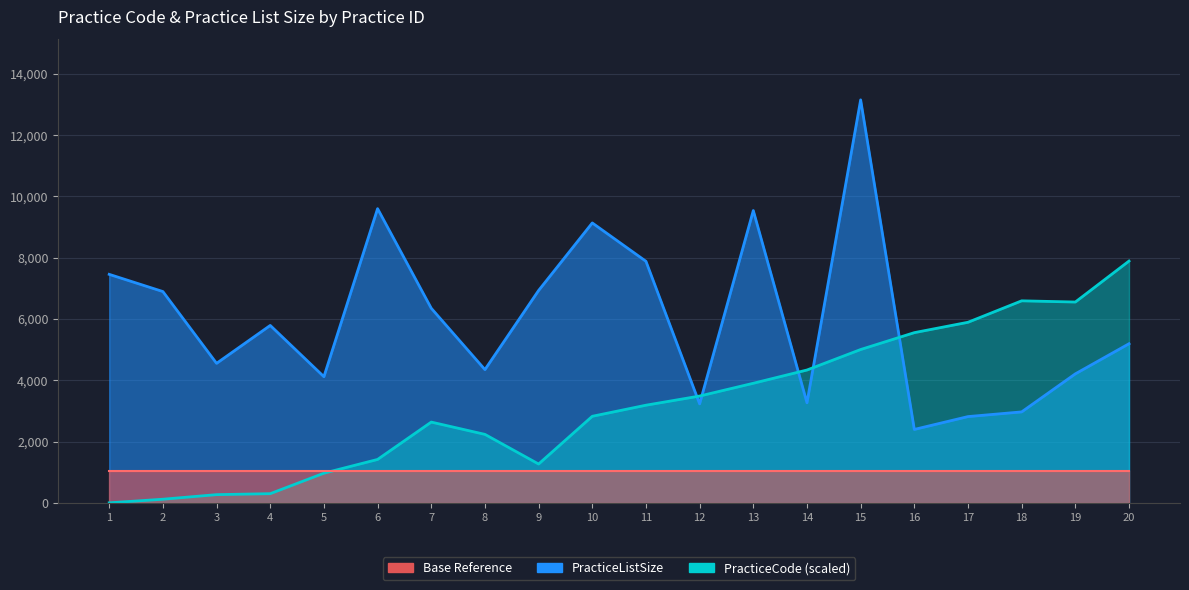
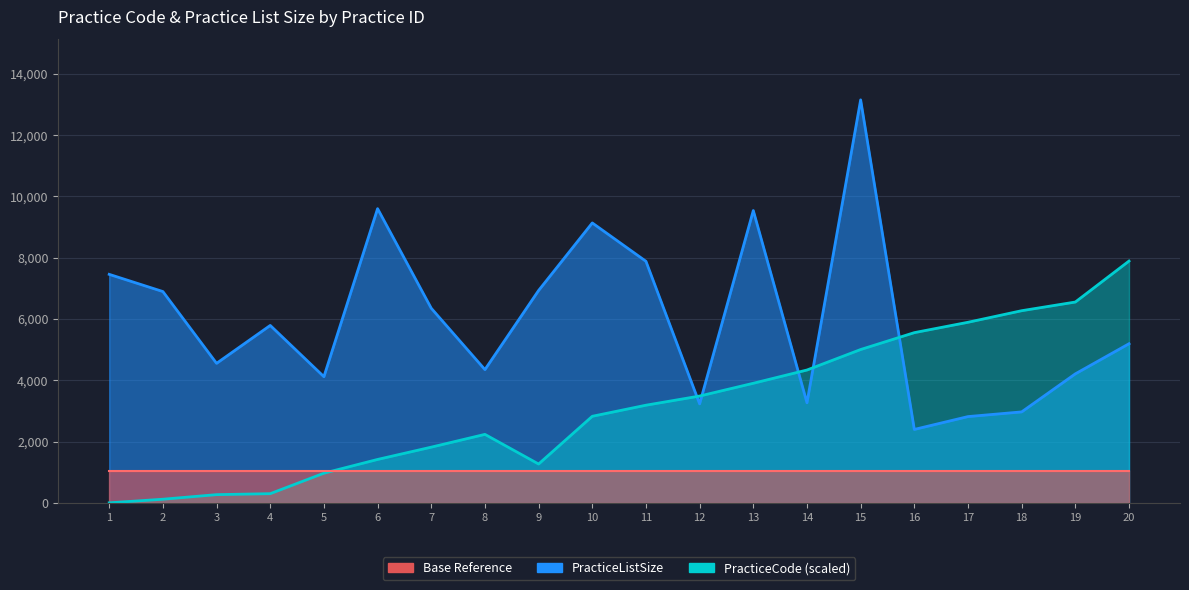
  {
    "PracticeListSize": {
      "1": "7,500",
      "2": "6,900",
      "3": "4,600",
      "4": "5,800",
      "5": "4,100",
      "6": "9,600",
      "7": "6,300",
      "8": "4,300",
      "9": "6,900",
      "10": "9,100",
      "11": "7,900",
      "12": "3,200",
      "13": "9,500",
      "14": "3,300",
      "15": "13,100",
      "16": "2,400",
      "17": "2,800",
      "18": "3,000",
      "19": "4,200",
      "20": "5,200"
    },
    "PracticeCode (scaled)": {
      "1": "0",
      "2": "100",
      "3": "300",
      "4": "300",
      "6": "1,400",
-     "7": "2,600",
+     "7": "1,800",
      "8": "2,200",
      "9": "1,300",
      "10": "2,800",
      "11": "3,200",
      "12": "3,500",
      "13": "3,900",
      "14": "4,300",
      "15": "5,000",
      "16": "5,600",
      "17": "5,900",
-     "18": "6,600",
+     "18": "6,300",
      "19": "6,500",
      "20": "7,900"
    },
    "Base Reference": {
      "1": "1,100",
      "2": "1,100",
      "3": "1,100",
      "4": "1,100",
      "6": "1,100",
      "7": "1,100",
      "8": "1,100",
      "9": "1,100",
      "10": "1,100",
      "11": "1,100",
      "12": "1,100",
      "13": "1,100",
      "14": "1,100",
      "15": "1,100",
      "16": "1,100",
      "17": "1,100",
      "18": "1,100",
      "19": "1,100",
      "20": "1,100"
    }
  }
